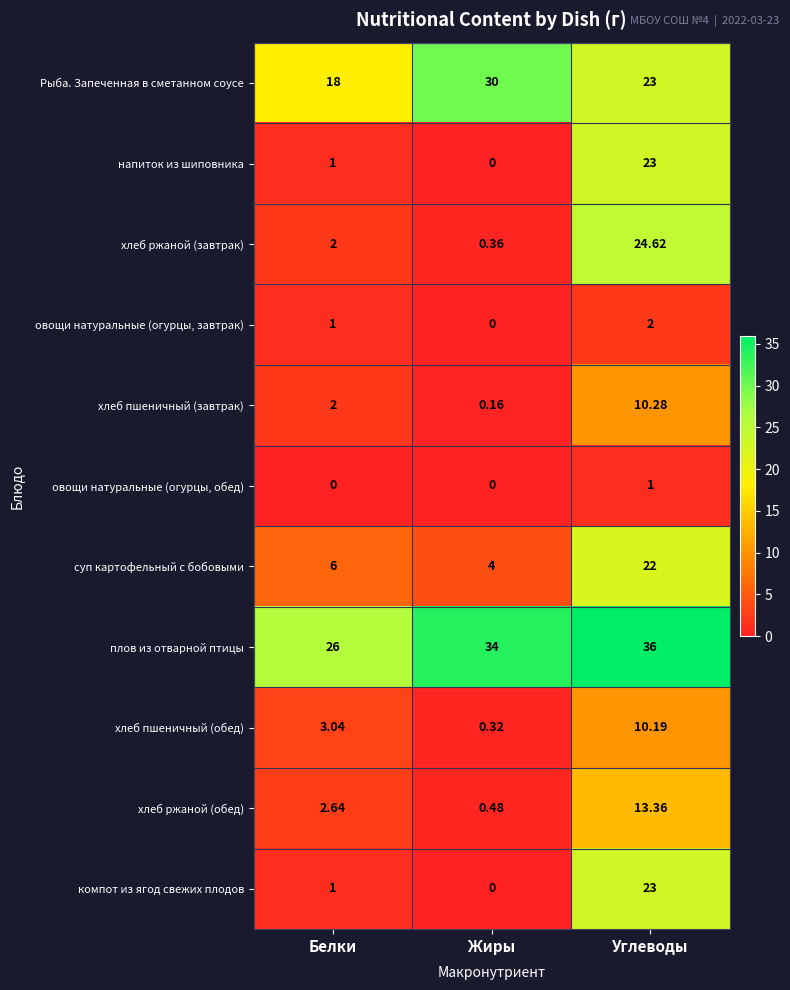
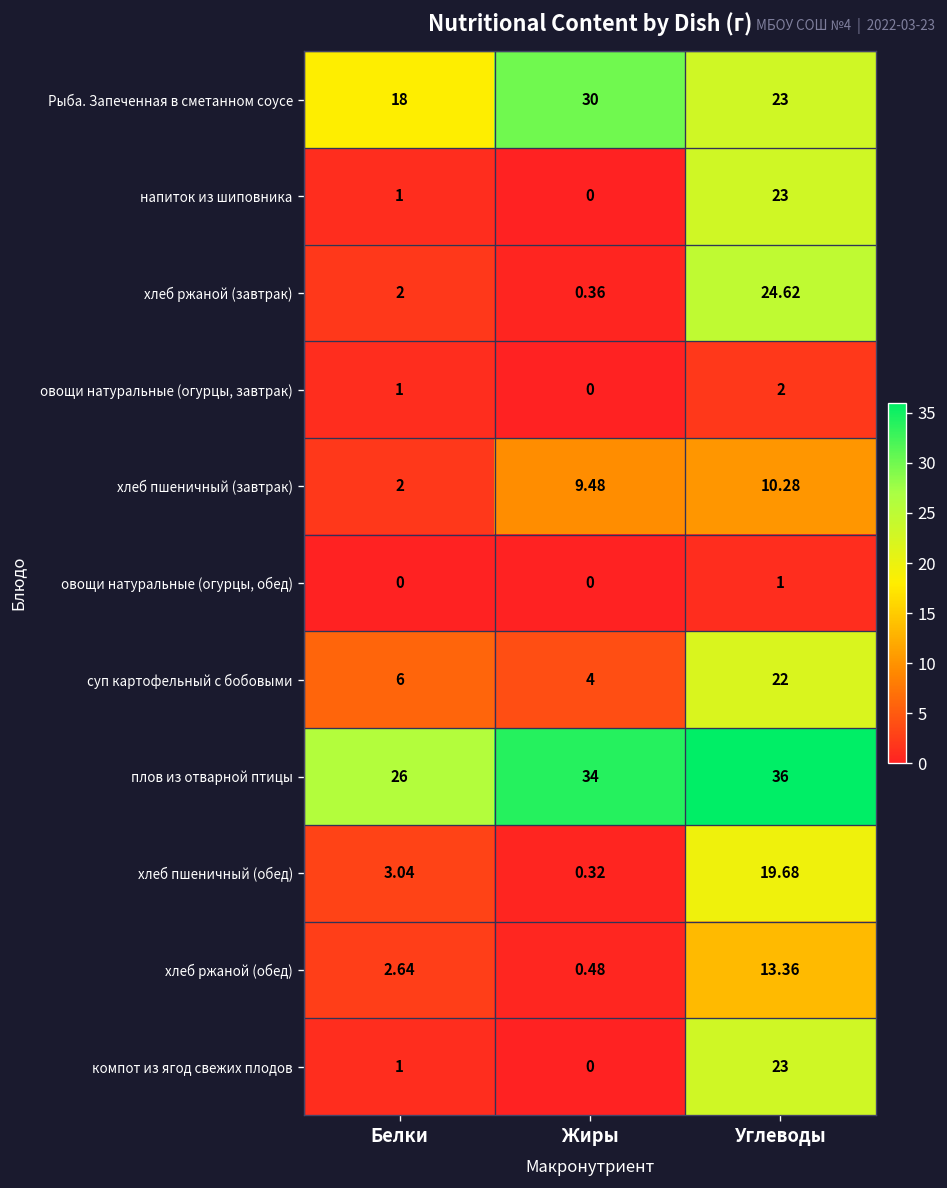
  {
    "Рыба. Запеченная в сметанном соусе": {
      "Белки": 18,
      "Жиры": 30,
      "Углеводы": 23
    },
    "напиток из шиповника": {
      "Белки": 1,
      "Жиры": 0,
      "Углеводы": 23
    },
    "хлеб ржаной (завтрак)": {
      "Белки": 2,
      "Жиры": 0.36,
      "Углеводы": 24.62
    },
    "овощи натуральные (огурцы, завтрак)": {
      "Белки": 1,
      "Жиры": 0,
      "Углеводы": 2
    },
    "хлеб пшеничный (завтрак)": {
      "Белки": 2,
-     "Жиры": 0.16,
+     "Жиры": 9.48,
      "Углеводы": 10.28
    },
    "овощи натуральные (огурцы, обед)": {
      "Белки": 0,
      "Жиры": 0,
      "Углеводы": 1
    },
    "суп картофельный с бобовыми": {
      "Белки": 6,
      "Жиры": 4,
      "Углеводы": 22
    },
    "плов из отварной птицы": {
      "Белки": 26,
      "Жиры": 34,
      "Углеводы": 36
    },
    "хлеб пшеничный (обед)": {
      "Белки": 3.04,
      "Жиры": 0.32,
-     "Углеводы": 10.19
+     "Углеводы": 19.68
    },
    "хлеб ржаной (обед)": {
      "Белки": 2.64,
      "Жиры": 0.48,
      "Углеводы": 13.36
    },
    "компот из ягод свежих плодов": {
      "Белки": 1,
      "Жиры": 0,
      "Углеводы": 23
    }
  }
